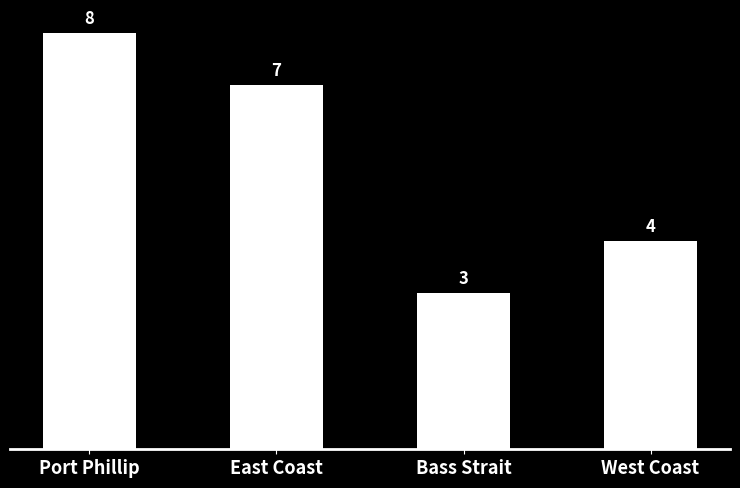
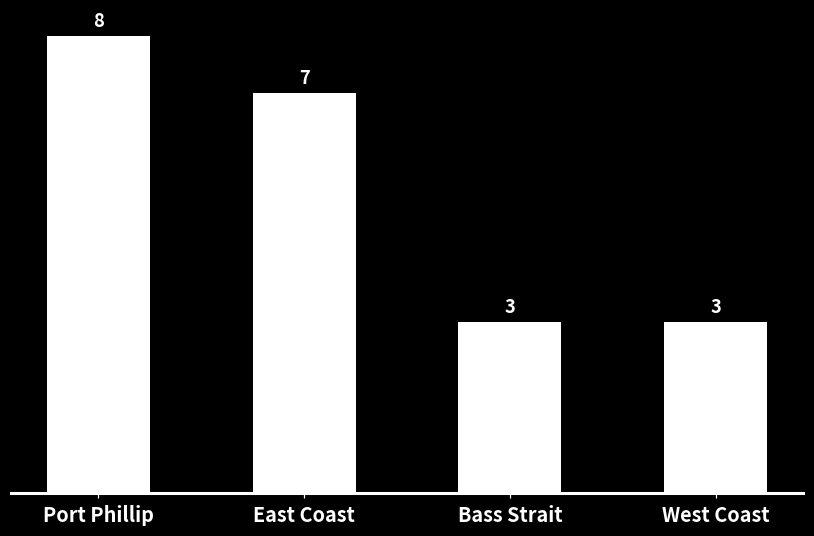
  {
    "Port Phillip": 8,
    "East Coast": 7,
    "Bass Strait": 3,
-   "West Coast": 4
+   "West Coast": 3
  }
